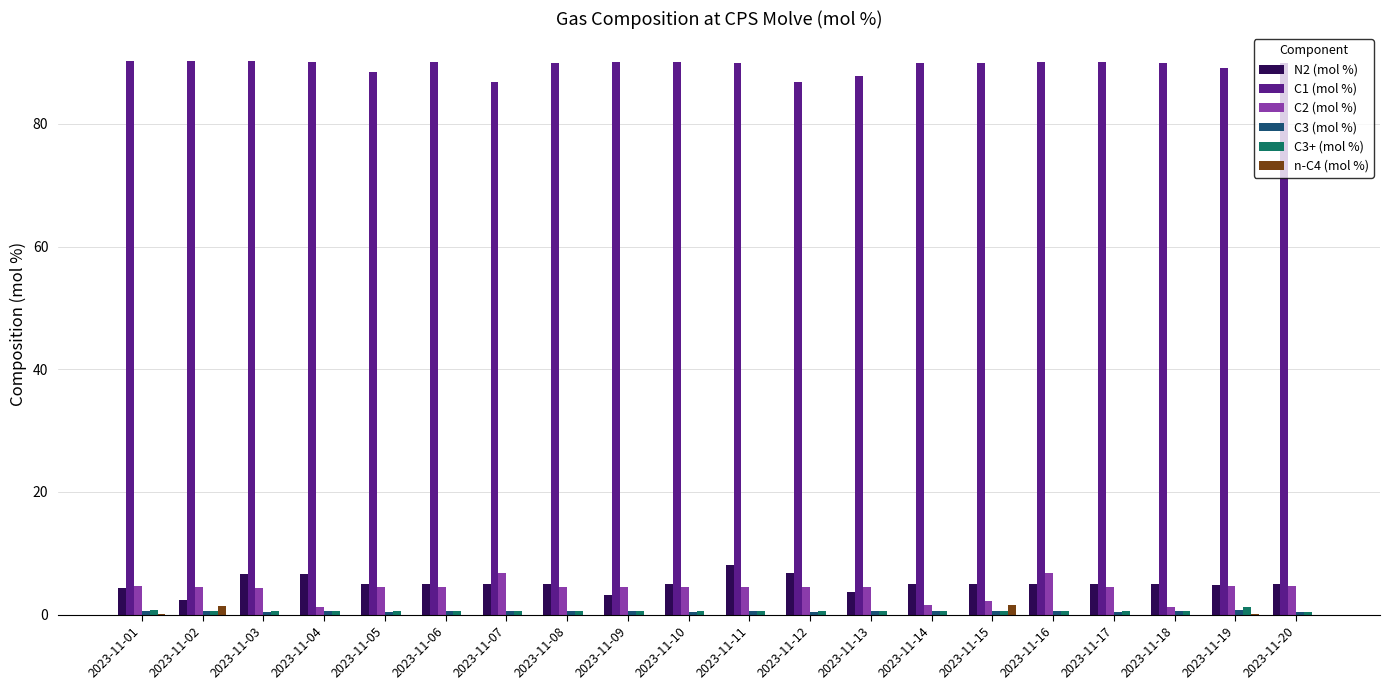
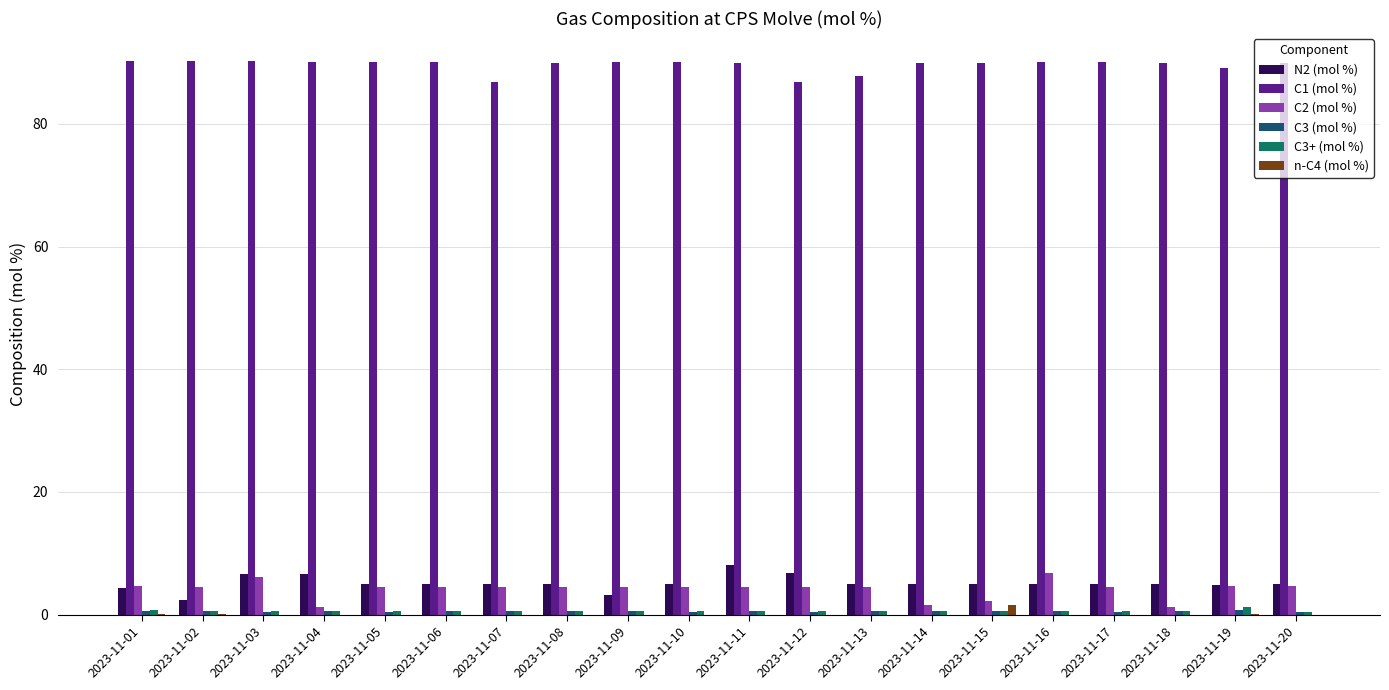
  {
    "N2 (mol %)": {
      "2023-11-01": 4,
      "2023-11-02": 2,
      "2023-11-03": 7,
      "2023-11-04": 7,
      "2023-11-05": 5,
      "2023-11-06": 5,
      "2023-11-07": 5,
      "2023-11-08": 5,
      "2023-11-09": 3,
      "2023-11-10": 5,
      "2023-11-11": 8,
      "2023-11-12": 7,
-     "2023-11-13": 4,
+     "2023-11-13": 5,
      "2023-11-14": 5,
      "2023-11-15": 5,
      "2023-11-16": 5,
      "2023-11-17": 5,
      "2023-11-18": 5,
      "2023-11-19": 5,
      "2023-11-20": 5
    },
    "C1 (mol %)": {
      "2023-11-01": 90,
      "2023-11-02": 90,
      "2023-11-03": 90,
      "2023-11-04": 90,
-     "2023-11-05": 88,
+     "2023-11-05": 90,
      "2023-11-06": 90,
      "2023-11-07": 87,
      "2023-11-08": 90,
      "2023-11-09": 90,
      "2023-11-10": 90,
      "2023-11-11": 90,
      "2023-11-12": 87,
      "2023-11-13": 88,
      "2023-11-14": 90,
      "2023-11-15": 90,
      "2023-11-16": 90,
      "2023-11-17": 90,
      "2023-11-18": 90,
      "2023-11-19": 89
    },
    "C2 (mol %)": {
      "2023-11-01": 5,
      "2023-11-02": 5,
-     "2023-11-03": 4,
+     "2023-11-03": 6,
      "2023-11-04": 1,
      "2023-11-05": 4,
      "2023-11-06": 5,
-     "2023-11-07": 7,
+     "2023-11-07": 5,
      "2023-11-08": 5,
      "2023-11-09": 4,
      "2023-11-10": 4,
      "2023-11-11": 5,
      "2023-11-12": 4,
      "2023-11-13": 4,
      "2023-11-14": 2,
      "2023-11-15": 2,
      "2023-11-16": 7,
      "2023-11-17": 4,
      "2023-11-18": 1,
      "2023-11-19": 5,
      "2023-11-20": 5
    },
    "n-C4 (mol %)": {
-     "2023-11-02": 1,
+     "2023-11-02": 0,
      "2023-11-15": 2
    }
  }
